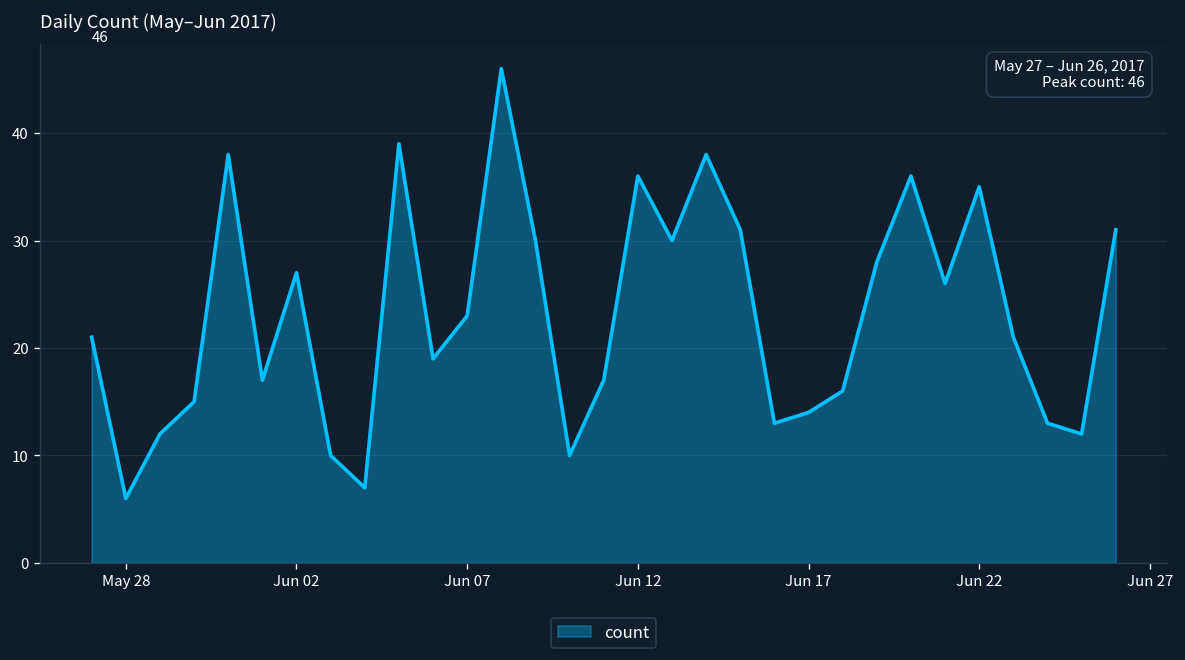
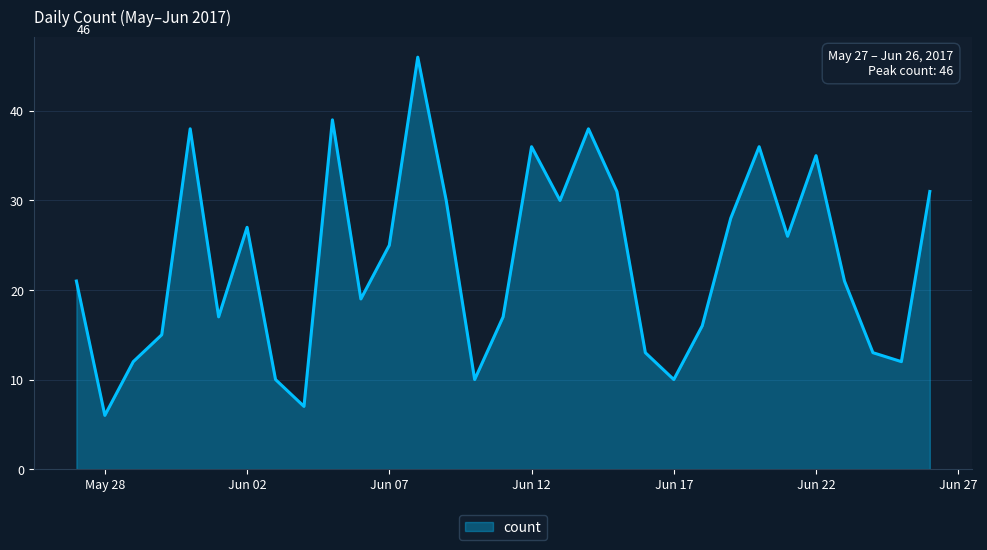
  {
    "May 28": 6,
    "Jun 02": 27,
-   "Jun 07": 23,
+   "Jun 07": 25,
    "Jun 12": 36,
-   "Jun 17": 14,
+   "Jun 17": 10,
    "Jun 22": 35
  }
